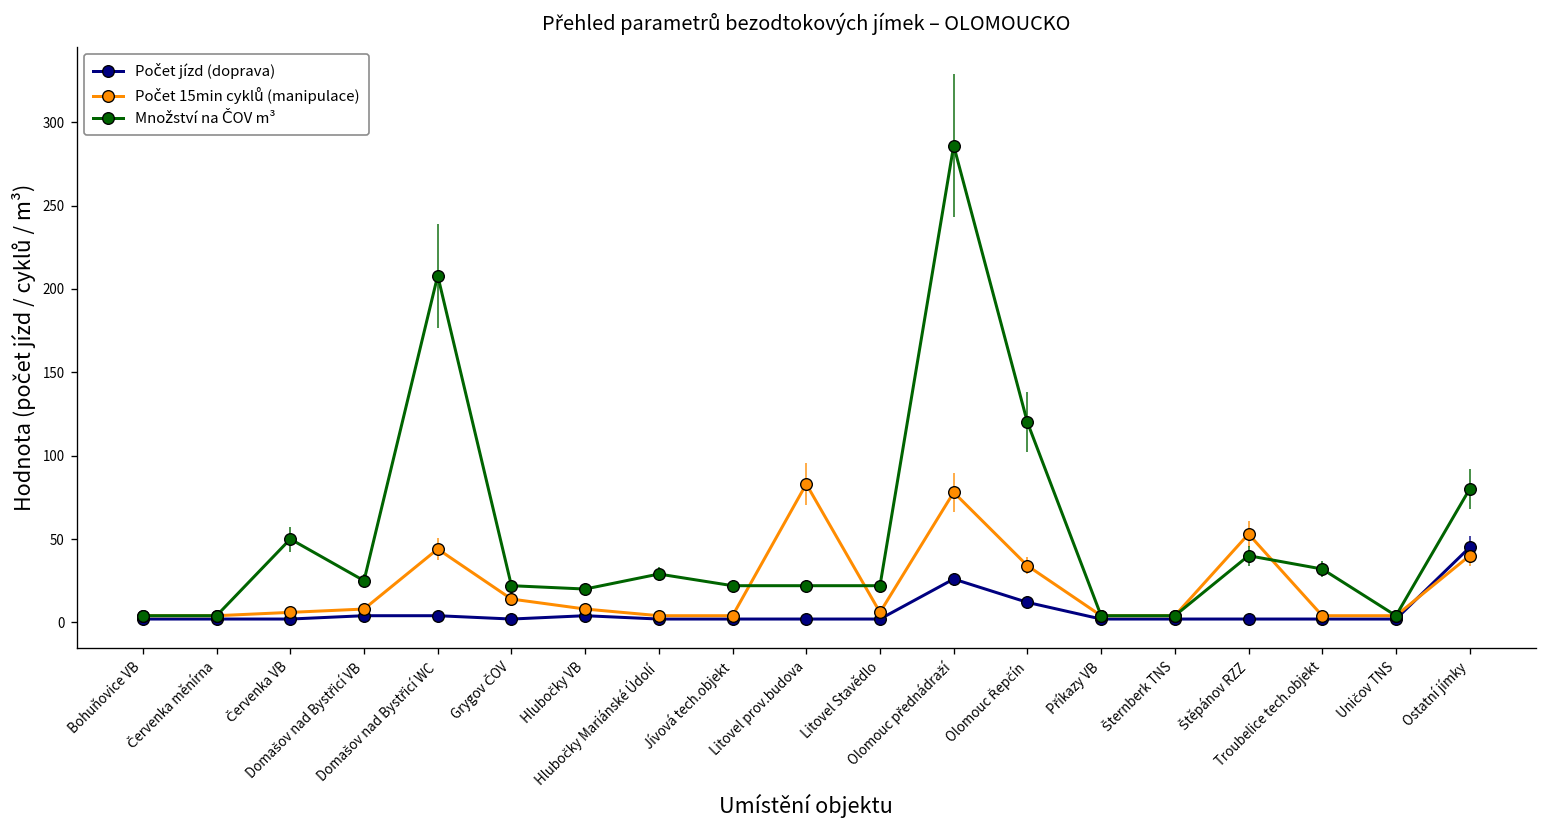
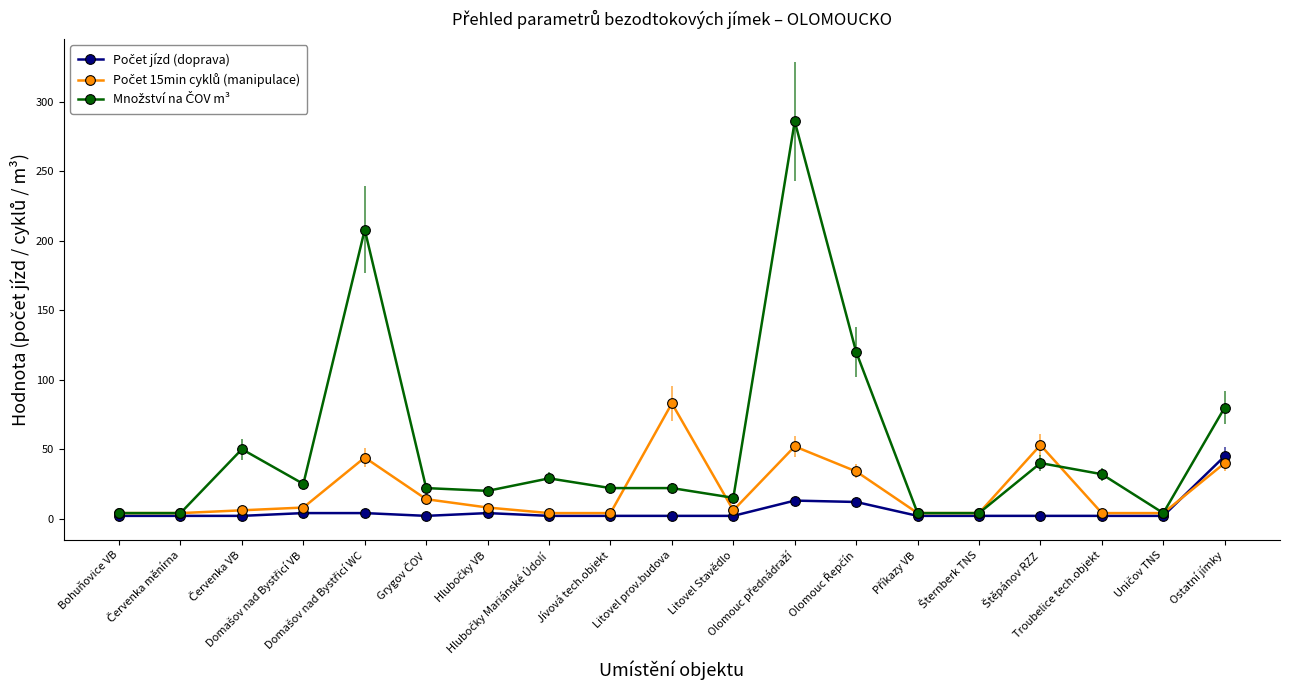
  {
    "Počet jízd (doprava)": {
      "Bohuňovice VB": 2,
      "Červenka měnírna": 2,
      "Červenka VB": 2,
      "Domašov nad Bystřicí VB": 4,
      "Domašov nad Bystřicí WC": 4,
      "Grygov ČOV": 2,
      "Hlubočky VB": 4,
      "Hlubočky Mariánské Údolí": 2,
      "Jívová tech.objekt": 2,
      "Litovel prov.budova": 2,
      "Litovel Stavědlo": 2,
-     "Olomouc přednádraží": 26,
+     "Olomouc přednádraží": 13,
      "Olomouc Řepčín": 12,
      "Příkazy VB": 2,
      "Šternberk TNS": 2,
      "Štěpánov RZZ": 2,
      "Troubelice tech.objekt": 2,
      "Uničov TNS": 2,
      "Ostatní jímky": 45
    },
    "Počet 15min cyklů (manipulace)": {
      "Červenka VB": 6,
      "Domašov nad Bystřicí VB": 8,
      "Domašov nad Bystřicí WC": 44,
      "Grygov ČOV": 14,
      "Hlubočky VB": 8,
      "Hlubočky Mariánské Údolí": 4,
      "Jívová tech.objekt": 4,
      "Litovel prov.budova": 83,
      "Litovel Stavědlo": 6,
-     "Olomouc přednádraží": 78,
+     "Olomouc přednádraží": 52,
      "Olomouc Řepčín": 34,
      "Štěpánov RZZ": 53,
      "Troubelice tech.objekt": 4,
      "Ostatní jímky": 40
    },
    "Množství na ČOV m³": {
      "Červenka VB": 50,
      "Domašov nad Bystřicí VB": 25,
      "Domašov nad Bystřicí WC": 208,
      "Grygov ČOV": 22,
      "Hlubočky VB": 20,
      "Hlubočky Mariánské Údolí": 29,
      "Jívová tech.objekt": 22,
      "Litovel prov.budova": 22,
-     "Litovel Stavědlo": 22,
+     "Litovel Stavědlo": 15,
      "Olomouc přednádraží": 286,
      "Olomouc Řepčín": 120,
      "Štěpánov RZZ": 40,
      "Troubelice tech.objekt": 32,
      "Ostatní jímky": 80
    }
  }
